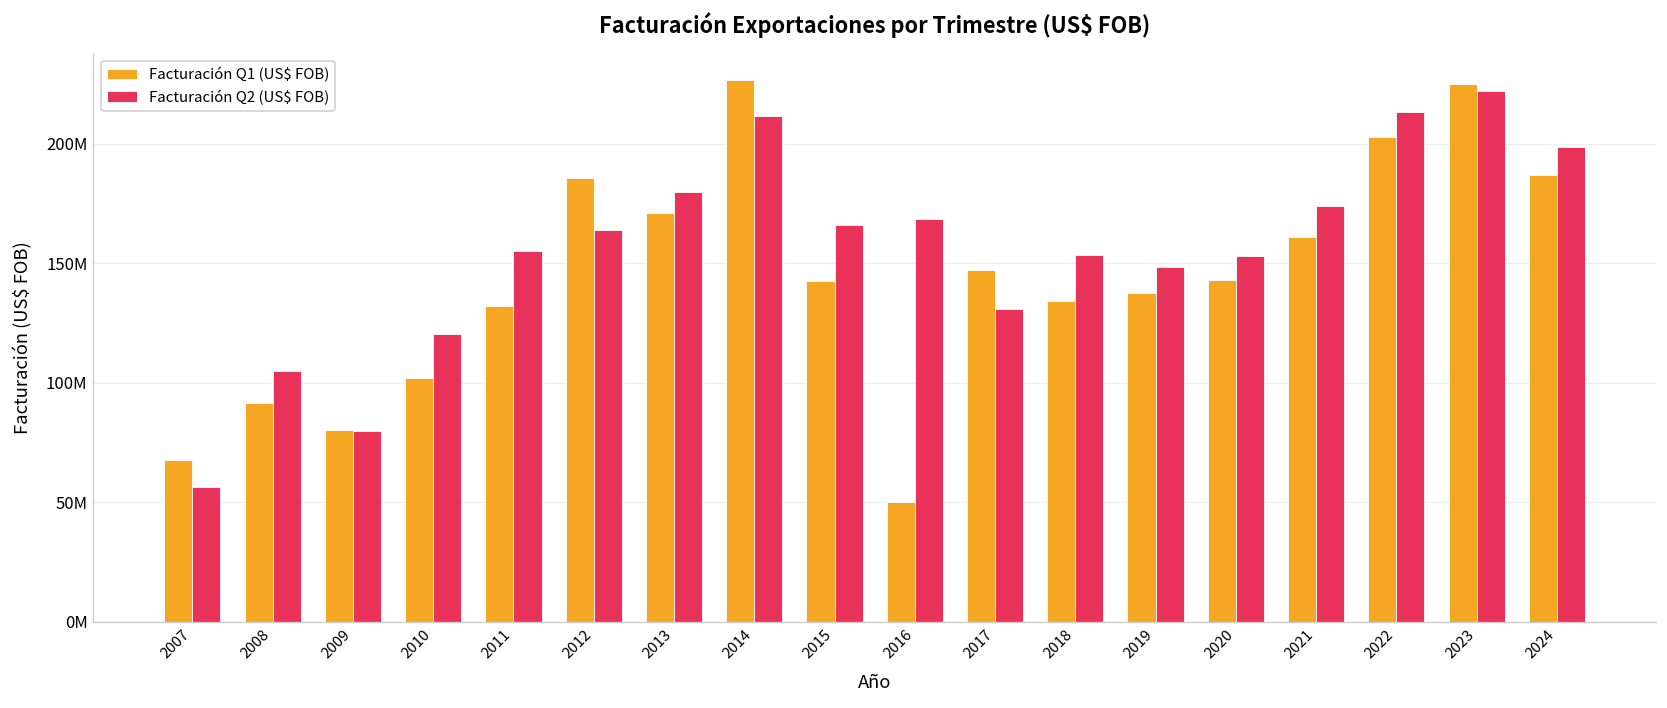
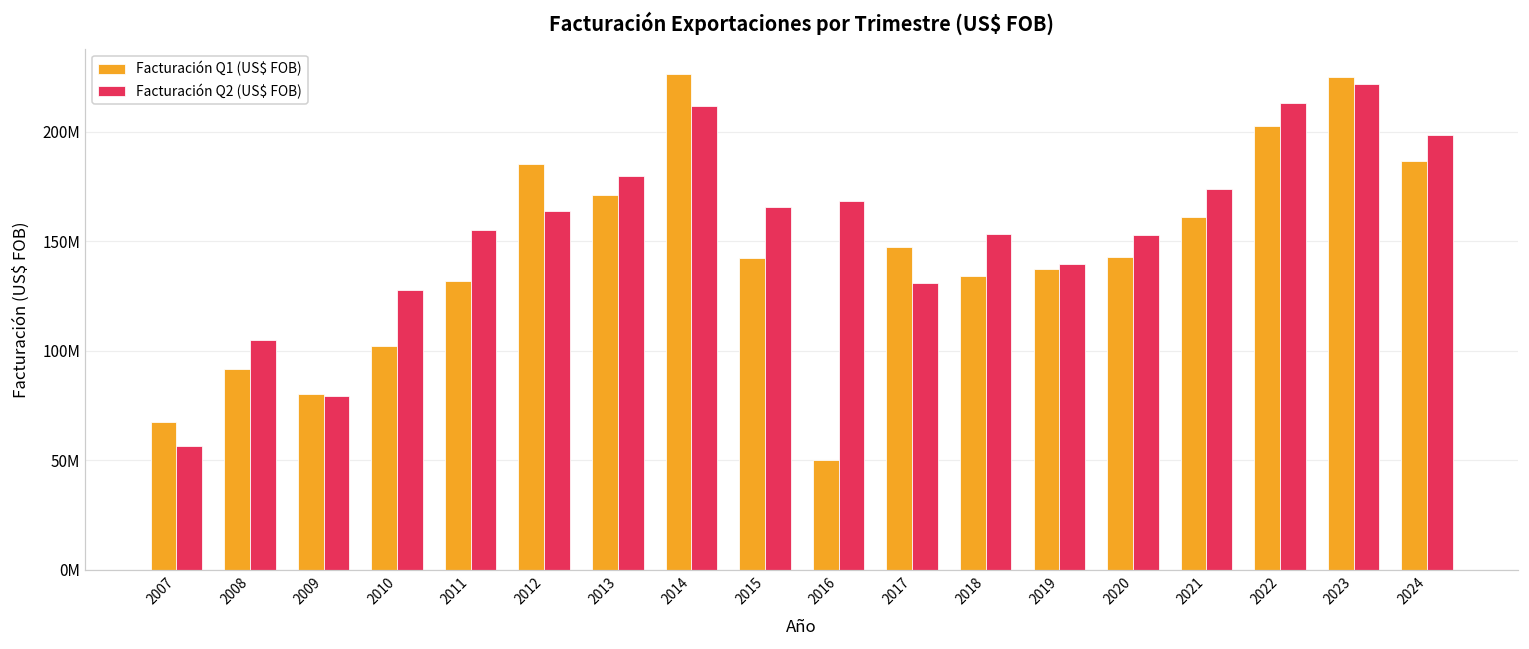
  {
    "Facturación Q1 (US$ FOB)": {
      "2007": 68000000,
      "2008": 92000000,
      "2009": 80000000,
      "2010": 102000000,
      "2011": 132000000,
      "2012": 185000000,
      "2013": 171000000,
      "2014": 227000000,
      "2015": 143000000,
      "2016": 50000000,
      "2017": 147000000,
      "2018": 134000000,
      "2019": 137000000,
      "2020": 143000000,
      "2021": 161000000,
      "2022": 203000000,
      "2023": 225000000,
      "2024": 187000000
    },
    "Facturación Q2 (US$ FOB)": {
      "2007": 56000000,
      "2008": 105000000,
      "2009": 80000000,
-     "2010": 120000000,
+     "2010": 128000000,
      "2011": 155000000,
      "2012": 164000000,
      "2013": 180000000,
      "2014": 212000000,
      "2015": 166000000,
      "2016": 168000000,
      "2017": 131000000,
      "2018": 153000000,
-     "2019": 148000000,
+     "2019": 140000000,
      "2020": 153000000,
      "2021": 174000000,
      "2022": 213000000,
      "2023": 222000000,
      "2024": 199000000
    }
  }
